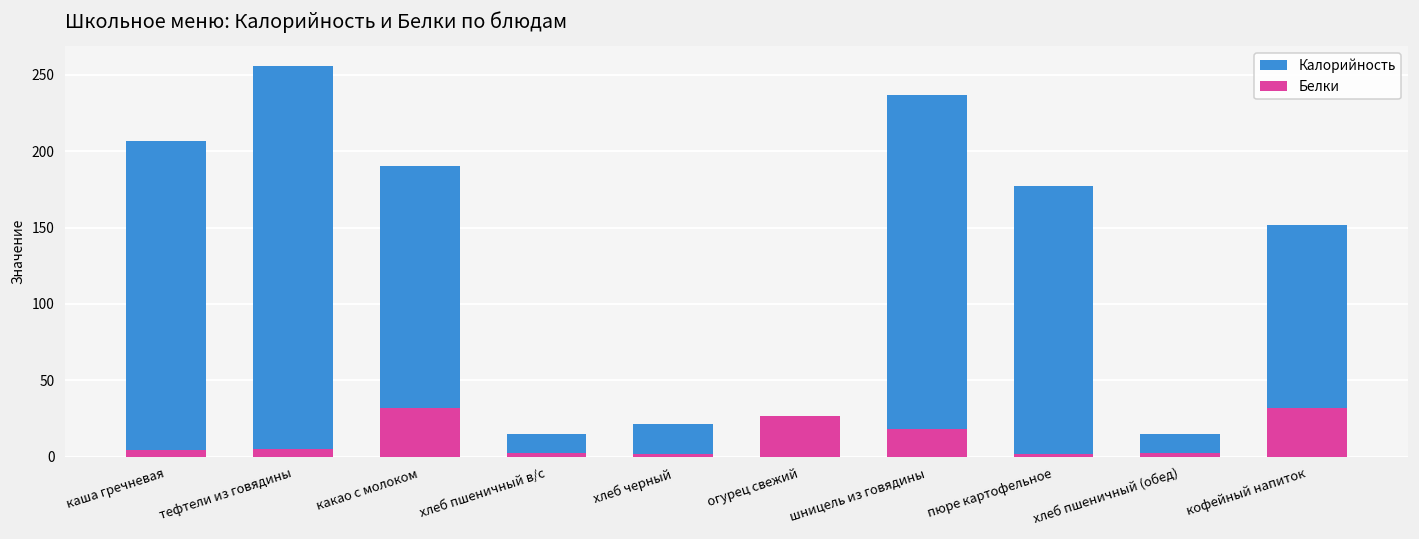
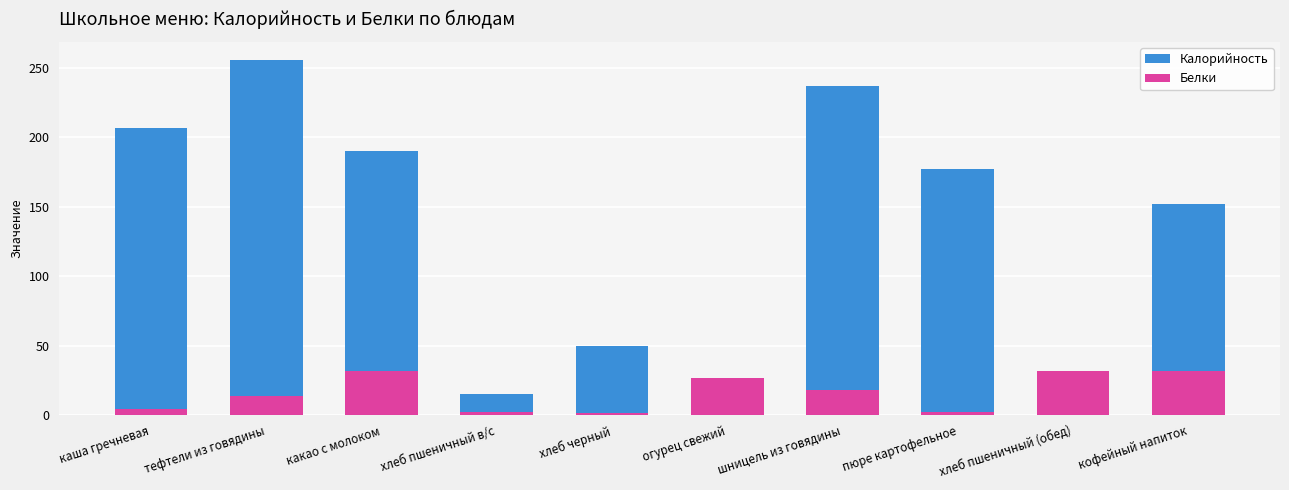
  {
    "Калорийность": {
      "каша гречневая": 207,
      "тефтели из говядины": 256,
      "какао с молоком": 190,
      "хлеб пшеничный в/с": 15,
-     "хлеб черный": 21,
+     "хлеб черный": 50,
      "шницель из говядины": 237,
      "пюре картофельное": 177,
      "кофейный напиток": 152
    },
    "Белки": {
-     "тефтели из говядины": 5,
+     "тефтели из говядины": 14,
      "огурец свежий": 27,
-     "хлеб пшеничный (обед)": 2
+     "хлеб пшеничный (обед)": 32
    }
  }
